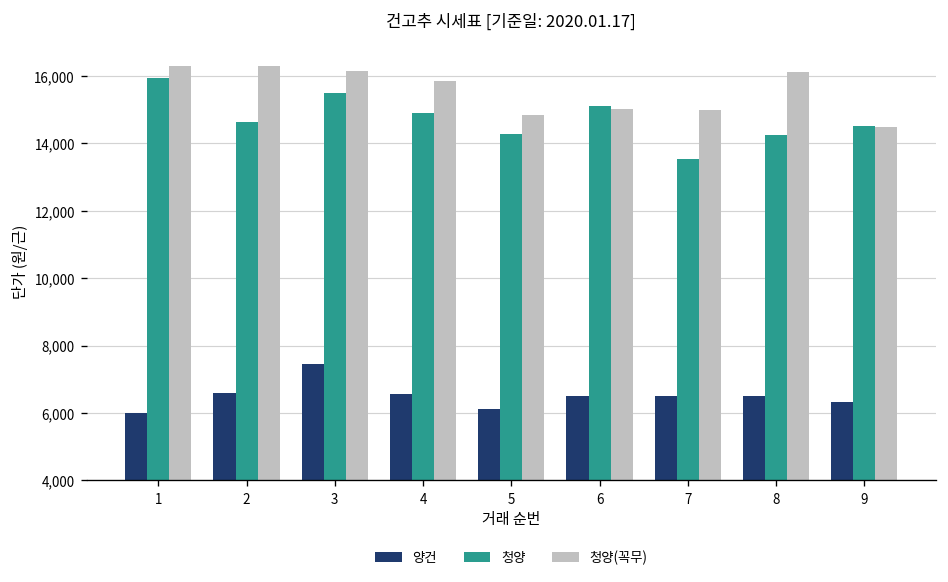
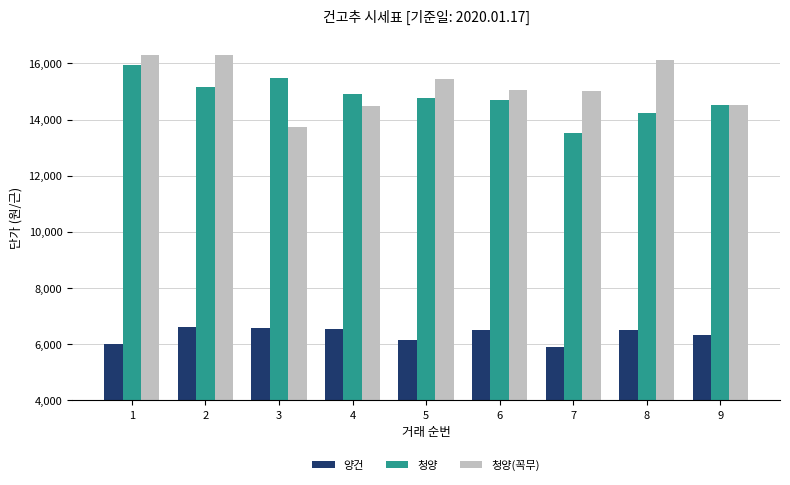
  {
    "양건": {
      "1": "6,000",
      "2": "6,600",
-     "3": "7,500",
+     "3": "6,600",
      "4": "6,600",
      "5": "6,100",
      "6": "6,500",
-     "7": "6,500",
+     "7": "5,900",
      "8": "6,500",
      "9": "6,300"
    },
    "청양": {
      "1": "16,000",
-     "2": "14,600",
+     "2": "15,200",
      "3": "15,500",
      "4": "14,900",
-     "5": "14,300",
-     "6": "15,100",
+     "5": "14,800",
+     "6": "14,700",
      "7": "13,500",
      "8": "14,200",
      "9": "14,500"
    },
    "청양(꼭무)": {
      "1": "16,300",
      "2": "16,300",
-     "3": "16,200",
-     "4": "15,900",
-     "5": "14,900",
+     "3": "13,800",
+     "4": "14,500",
+     "5": "15,500",
      "6": "15,000",
      "7": "15,000",
      "8": "16,100",
      "9": "14,500"
    }
  }
